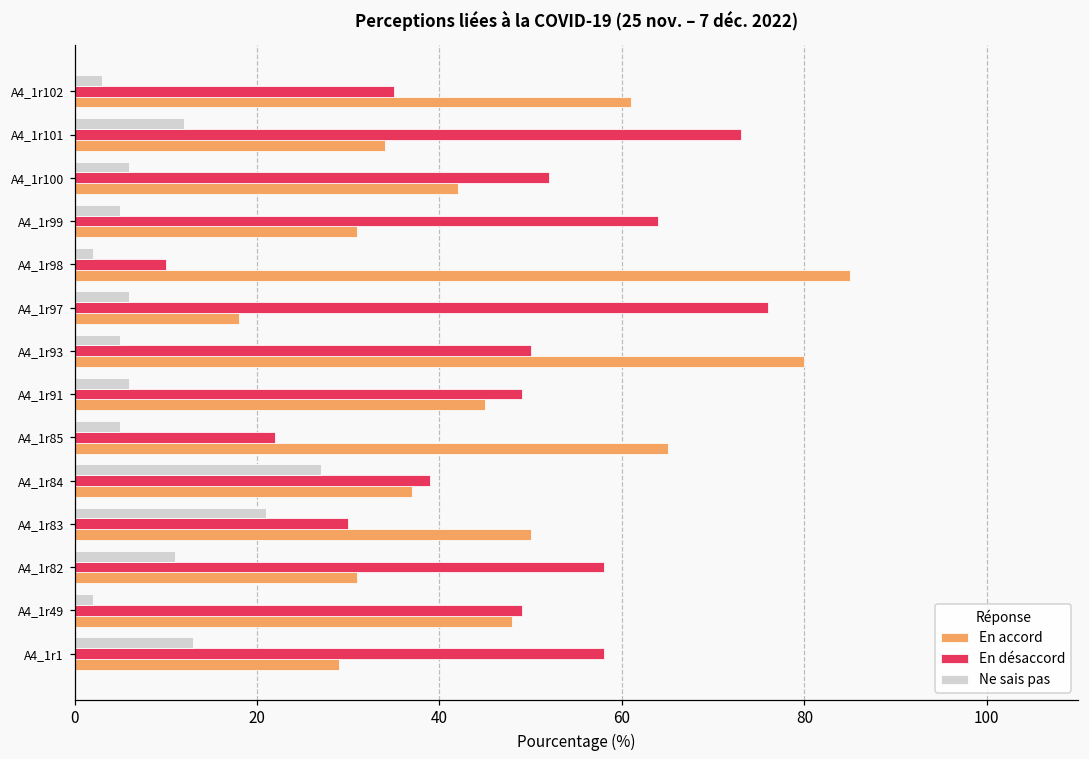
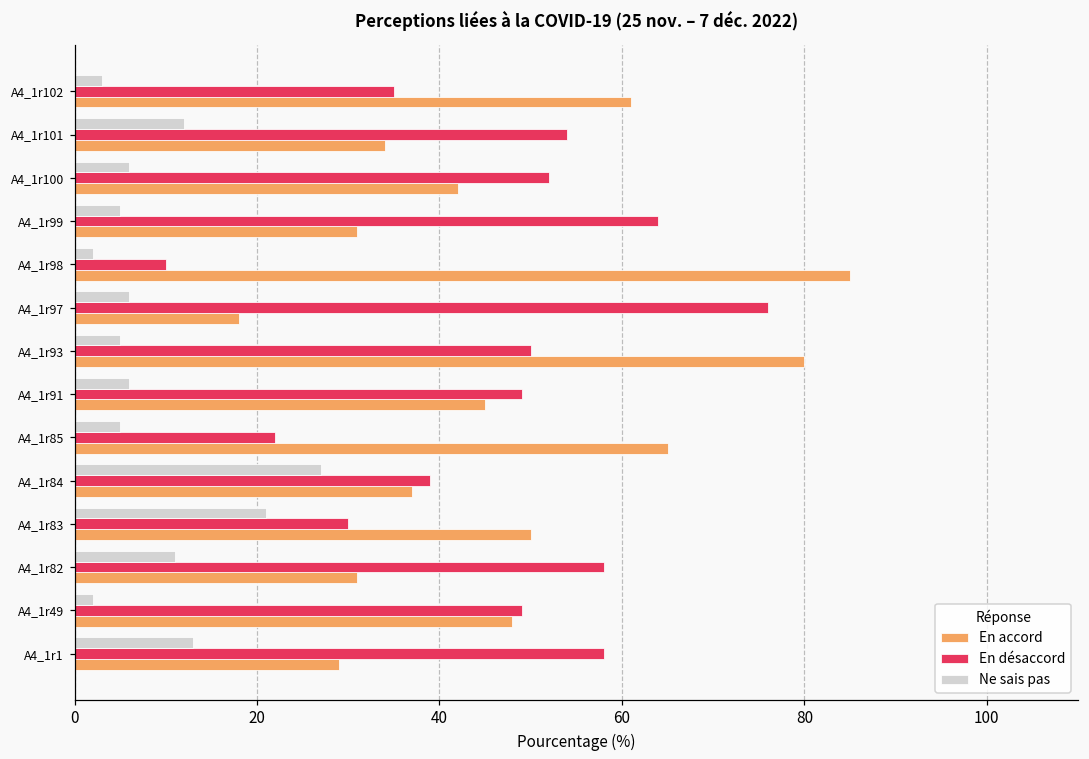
  {
    "En accord": {
      "A4_1r102": 61,
      "A4_1r101": 34,
      "A4_1r100": 42,
      "A4_1r99": 31,
      "A4_1r98": 85,
      "A4_1r97": 18,
      "A4_1r93": 80,
      "A4_1r91": 45,
      "A4_1r85": 65,
      "A4_1r84": 37,
      "A4_1r83": 50,
      "A4_1r82": 31,
      "A4_1r49": 48,
      "A4_1r1": 29
    },
    "En désaccord": {
      "A4_1r102": 35,
-     "A4_1r101": 73,
+     "A4_1r101": 54,
      "A4_1r100": 52,
      "A4_1r99": 64,
      "A4_1r98": 10,
      "A4_1r97": 76,
      "A4_1r93": 50,
      "A4_1r91": 49,
      "A4_1r85": 22,
      "A4_1r84": 39,
      "A4_1r83": 30,
      "A4_1r82": 58,
      "A4_1r49": 49,
      "A4_1r1": 58
    },
    "Ne sais pas": {
      "A4_1r102": 3,
      "A4_1r101": 12,
      "A4_1r100": 6,
      "A4_1r99": 5,
      "A4_1r98": 2,
      "A4_1r97": 6,
      "A4_1r93": 5,
      "A4_1r91": 6,
      "A4_1r85": 5,
      "A4_1r84": 27,
      "A4_1r83": 21,
      "A4_1r82": 11,
      "A4_1r49": 2,
      "A4_1r1": 13
    }
  }
